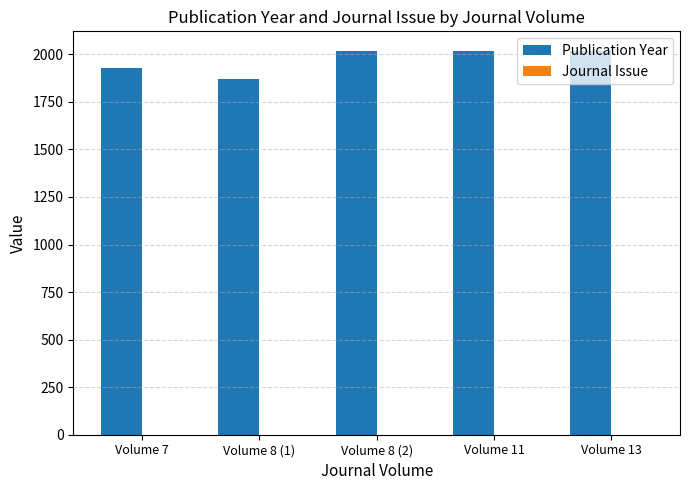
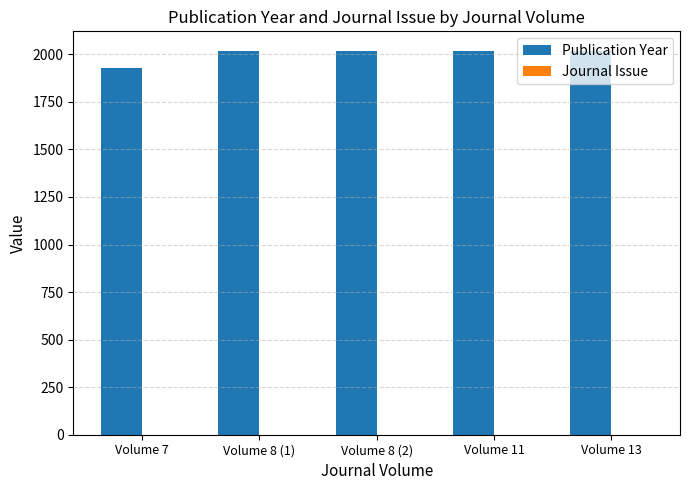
  {
    "Publication Year": {
      "Volume 7": 1930,
-     "Volume 8 (1)": 1870,
+     "Volume 8 (1)": 2020,
      "Volume 8 (2)": 2020,
      "Volume 11": 2020
    }
  }
